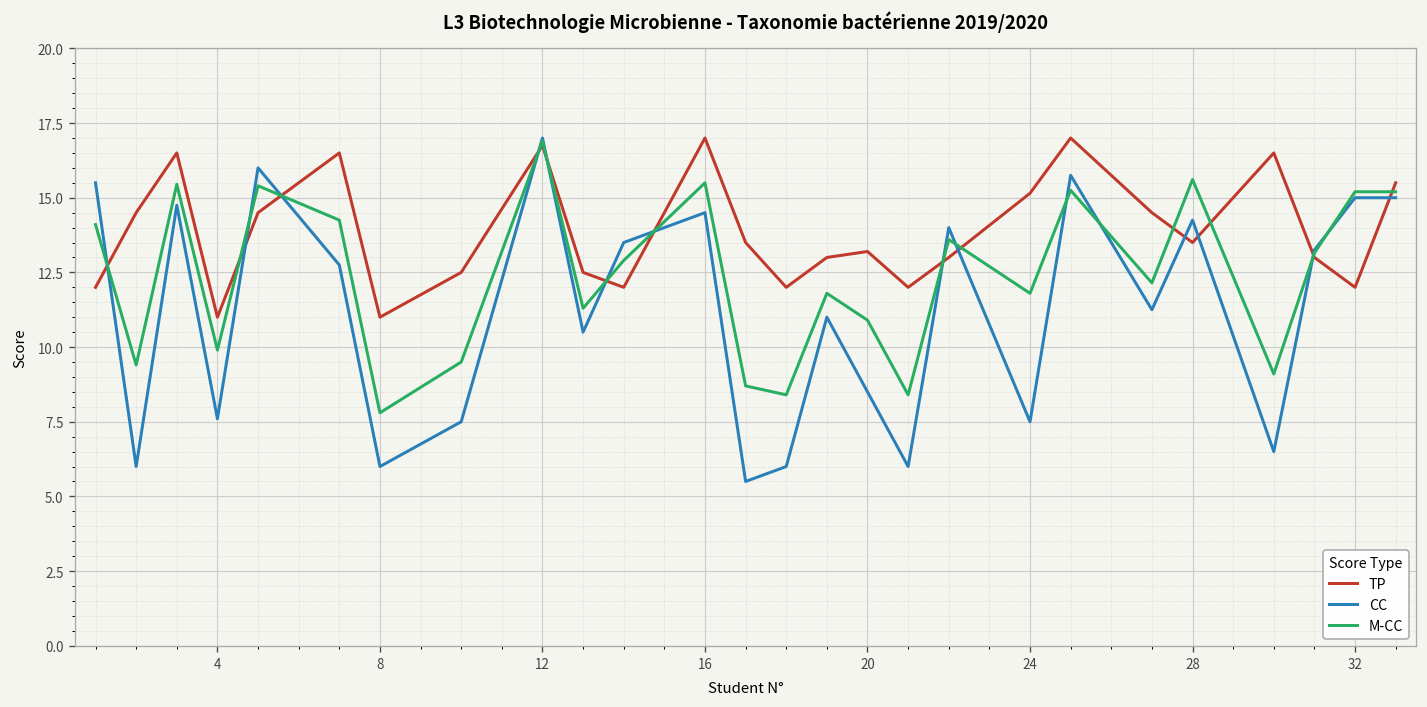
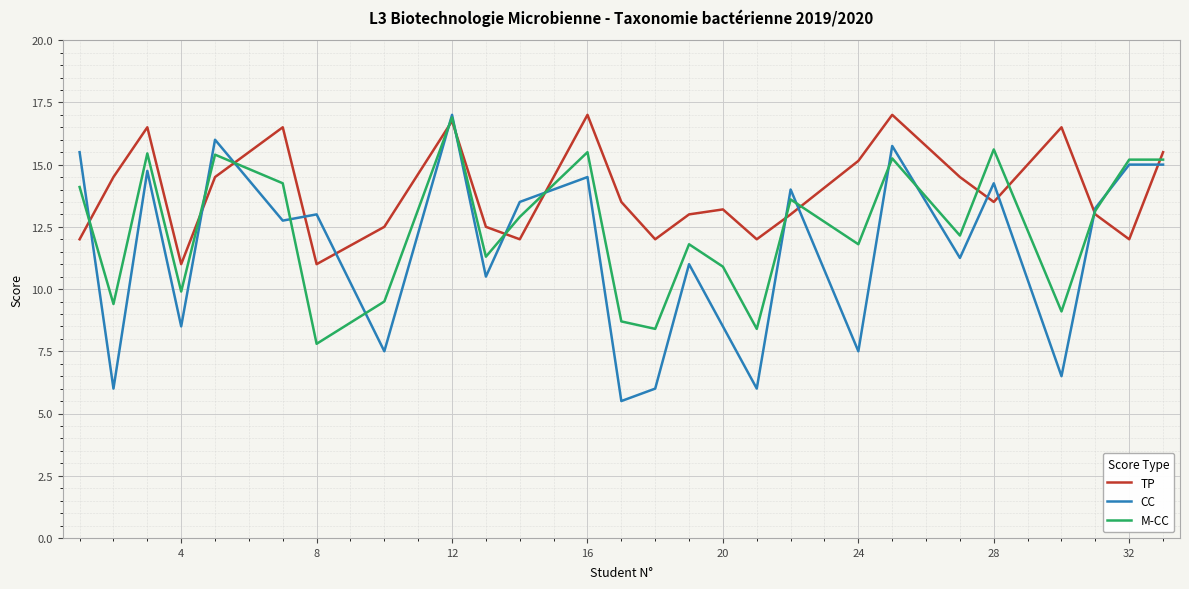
  {
    "TP": {
      "4": 11.0,
      "8": 11.0,
      "12": 16.8,
      "16": 17.0,
      "20": 13.2,
      "24": 15.2,
      "28": 13.5,
      "32": 12.0
    },
    "CC": {
-     "4": 7.6,
-     "8": 6,
+     "4": 8.5,
+     "8": 13,
      "16": 14.5,
      "20": 8.5,
      "24": 7.5,
      "28": 14.3,
      "32": 15.0
    },
    "M-CC": {
      "4": 9.9,
      "8": 7.8,
      "16": 15.5,
      "20": 10.9,
      "24": 11.8,
      "28": 15.6,
      "32": 15.2
    }
  }
